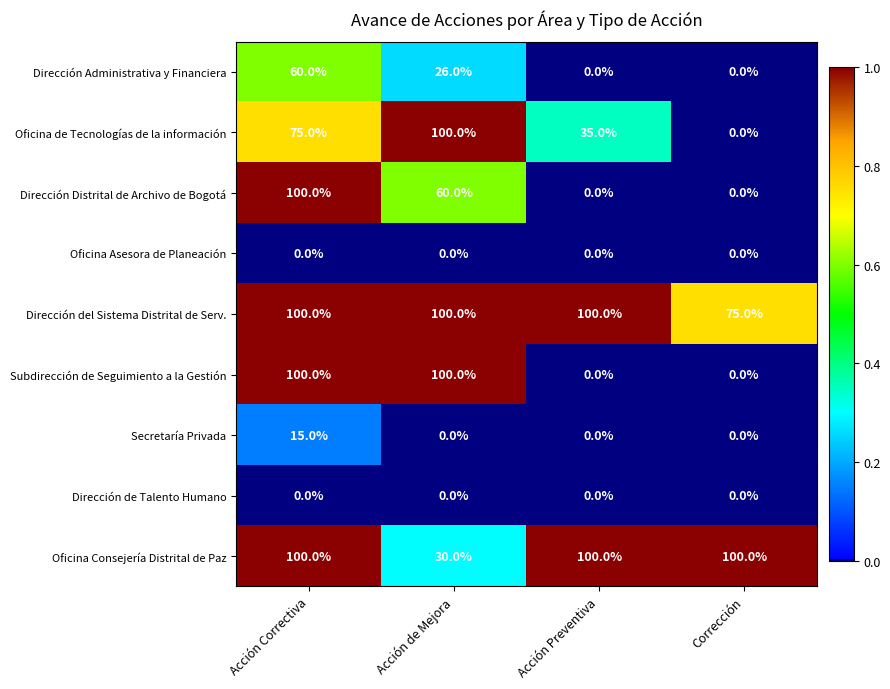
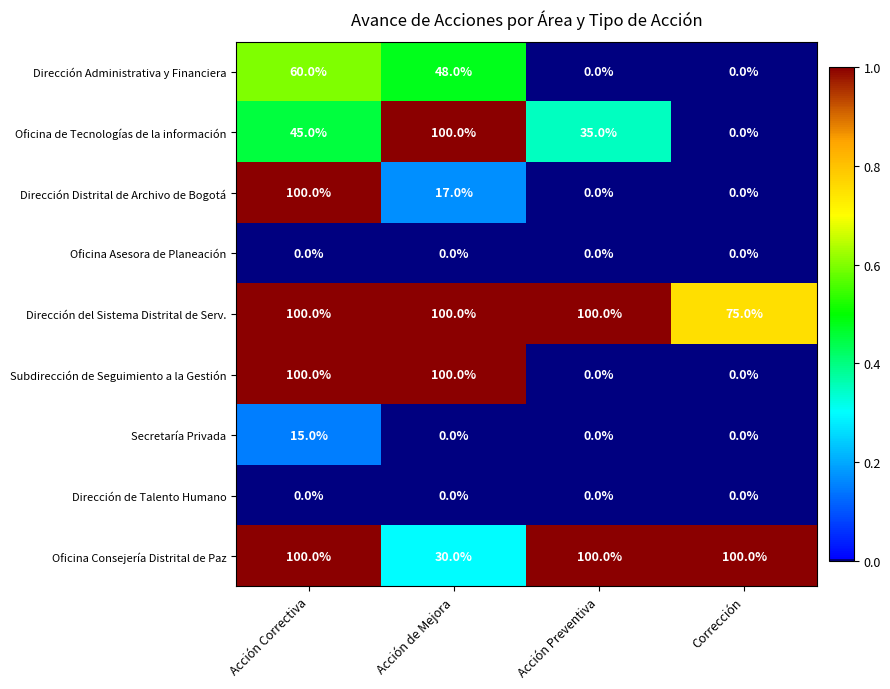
  {
    "Dirección Administrativa y Financiera": {
      "Acción Correctiva": "60.0%",
-     "Acción de Mejora": "26.0%",
+     "Acción de Mejora": "48.0%",
      "Acción Preventiva": "0.0%",
      "Corrección": "0.0%"
    },
    "Oficina de Tecnologías de la información": {
-     "Acción Correctiva": "75.0%",
+     "Acción Correctiva": "45.0%",
      "Acción de Mejora": "100.0%",
      "Acción Preventiva": "35.0%",
      "Corrección": "0.0%"
    },
    "Dirección Distrital de Archivo de Bogotá": {
      "Acción Correctiva": "100.0%",
-     "Acción de Mejora": "60.0%",
+     "Acción de Mejora": "17.0%",
      "Acción Preventiva": "0.0%",
      "Corrección": "0.0%"
    },
    "Oficina Asesora de Planeación": {
      "Acción Correctiva": "0.0%",
      "Acción de Mejora": "0.0%",
      "Acción Preventiva": "0.0%",
      "Corrección": "0.0%"
    },
    "Dirección del Sistema Distrital de Serv.": {
      "Acción Correctiva": "100.0%",
      "Acción de Mejora": "100.0%",
      "Acción Preventiva": "100.0%",
      "Corrección": "75.0%"
    },
    "Subdirección de Seguimiento a la Gestión": {
      "Acción Correctiva": "100.0%",
      "Acción de Mejora": "100.0%",
      "Acción Preventiva": "0.0%",
      "Corrección": "0.0%"
    },
    "Secretaría Privada": {
      "Acción Correctiva": "15.0%",
      "Acción de Mejora": "0.0%",
      "Acción Preventiva": "0.0%",
      "Corrección": "0.0%"
    },
    "Dirección de Talento Humano": {
      "Acción Correctiva": "0.0%",
      "Acción de Mejora": "0.0%",
      "Acción Preventiva": "0.0%",
      "Corrección": "0.0%"
    },
    "Oficina Consejería Distrital de Paz": {
      "Acción Correctiva": "100.0%",
      "Acción de Mejora": "30.0%",
      "Acción Preventiva": "100.0%",
      "Corrección": "100.0%"
    }
  }
